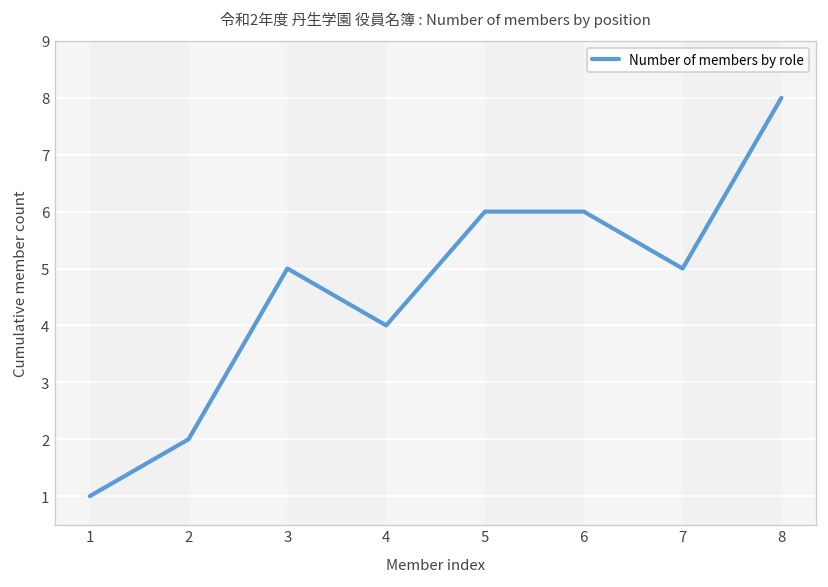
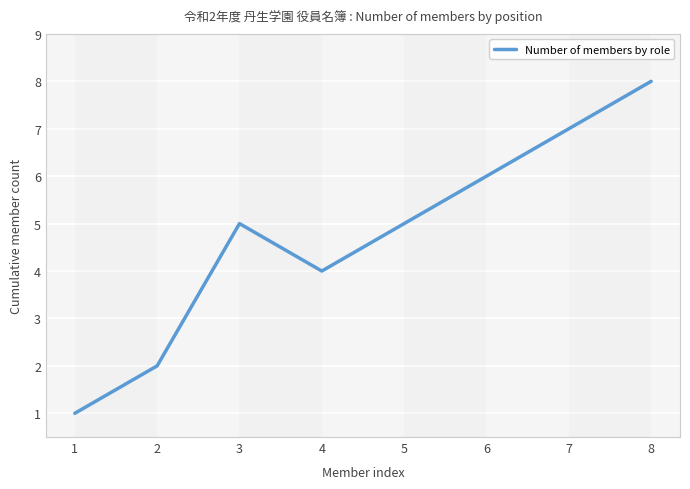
  {
    "1": 1,
    "2": 2,
    "3": 5,
    "4": 4,
-   "5": 6,
+   "5": 5,
    "6": 6,
-   "7": 5,
+   "7": 7,
    "8": 8
  }
